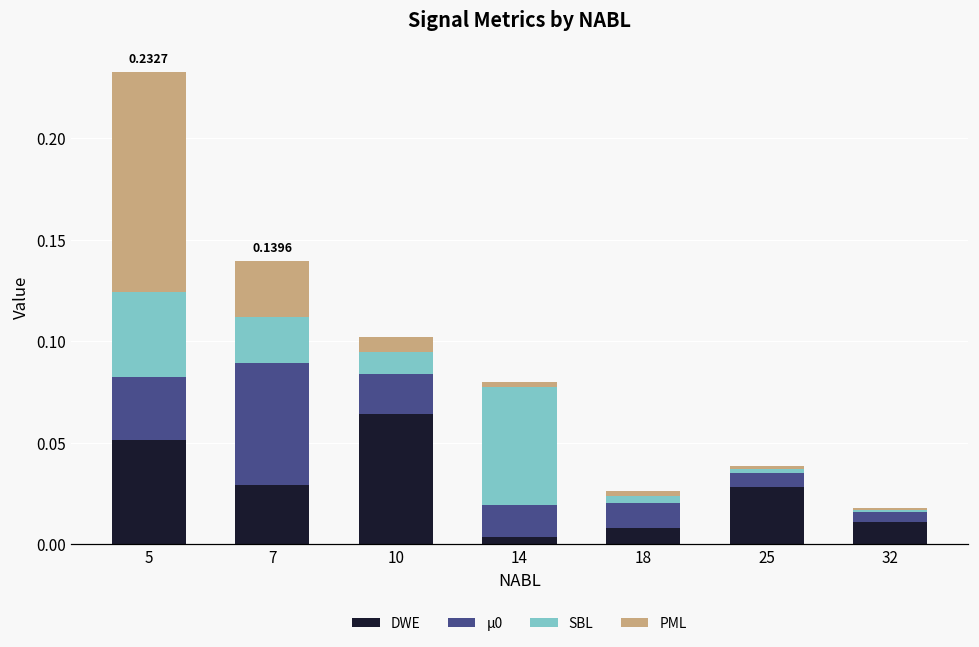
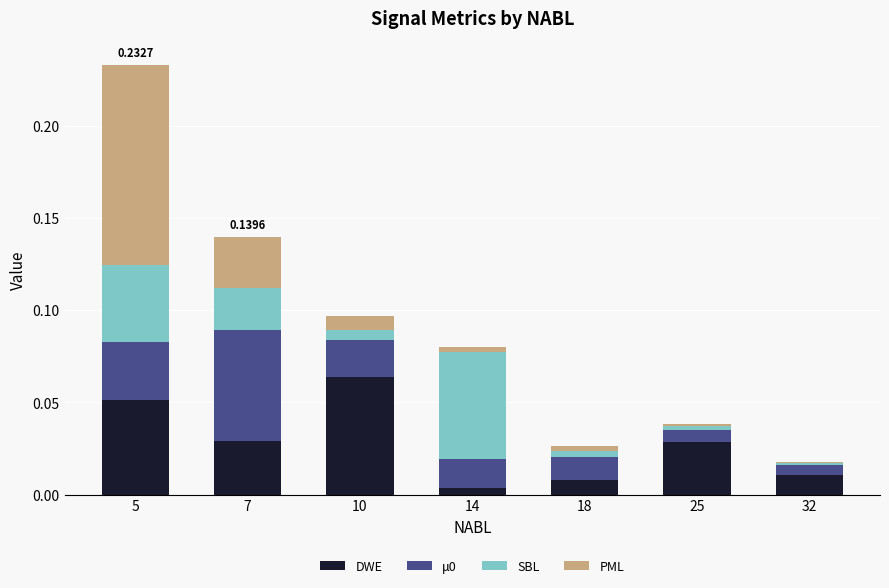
  {
    "DWE": {
      "5": 0.052,
      "7": 0.029,
      "10": 0.064,
      "14": 0.003,
      "18": 0.008,
      "25": 0.028,
      "32": 0.011
    },
    "μ0": {
      "5": 0.031,
      "7": 0.060,
      "10": 0.020,
      "14": 0.016,
      "18": 0.012,
      "25": 0.007,
      "32": 0.005
    },
    "SBL": {
      "5": 0.042,
      "7": 0.023,
-     "10": 0.011,
+     "10": 0.005,
      "14": 0.058,
      "18": 0.004,
      "25": 0.002
    },
    "PML": {
      "10": 0.008,
      "14": 0.003,
      "18": 0.002
    }
  }
